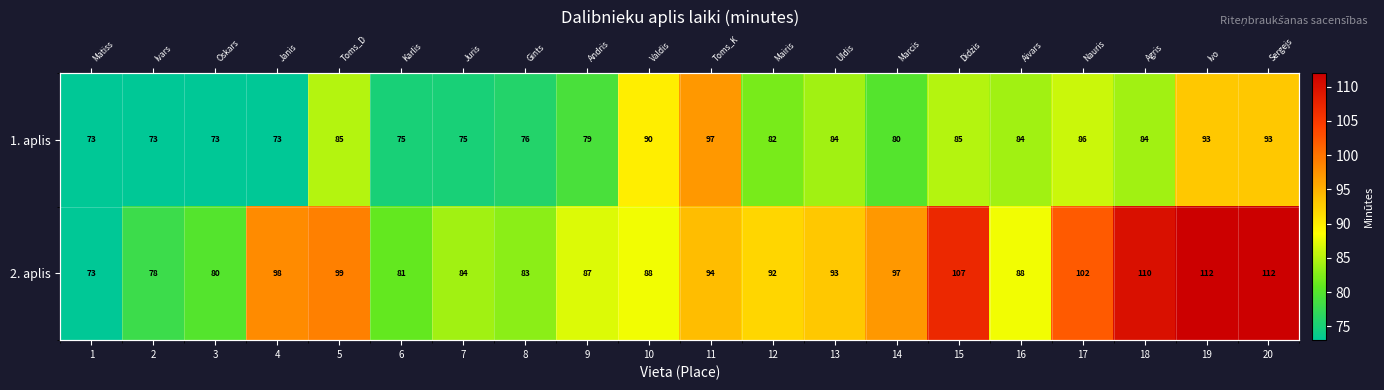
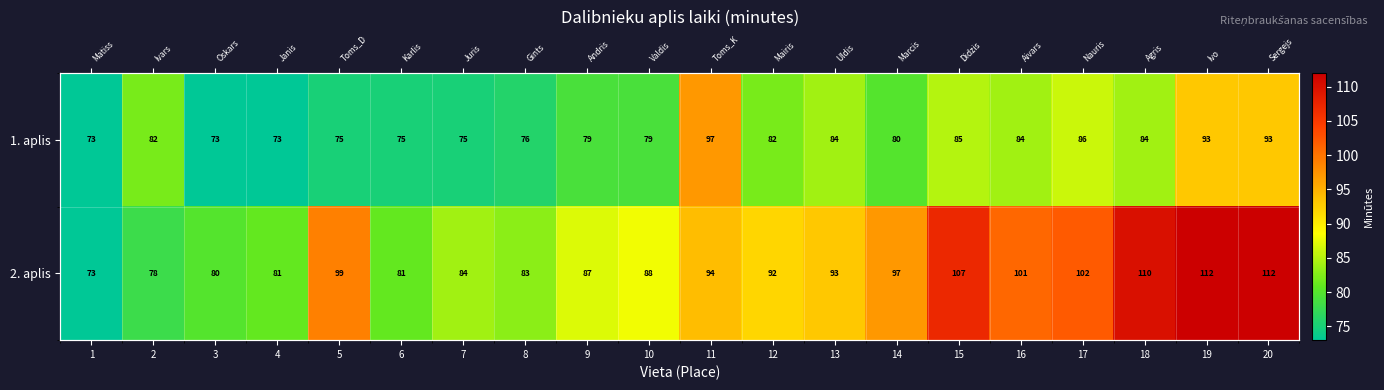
  {
    "1. aplis": {
      "1": 73,
-     "2": 73,
+     "2": 82,
      "3": 73,
      "4": 73,
-     "5": 85,
+     "5": 75,
      "6": 75,
      "7": 75,
      "8": 76,
      "9": 79,
-     "10": 90,
+     "10": 79,
      "11": 97,
      "12": 82,
      "13": 84,
      "14": 80,
      "15": 85,
      "16": 84,
      "17": 86,
      "18": 84,
      "19": 93,
      "20": 93
    },
    "2. aplis": {
      "1": 73,
      "2": 78,
      "3": 80,
-     "4": 98,
+     "4": 81,
      "5": 99,
      "6": 81,
      "7": 84,
      "8": 83,
      "9": 87,
      "10": 88,
      "11": 94,
      "12": 92,
      "13": 93,
      "14": 97,
      "15": 107,
-     "16": 88,
+     "16": 101,
      "17": 102,
      "18": 110,
      "19": 112,
      "20": 112
    }
  }
